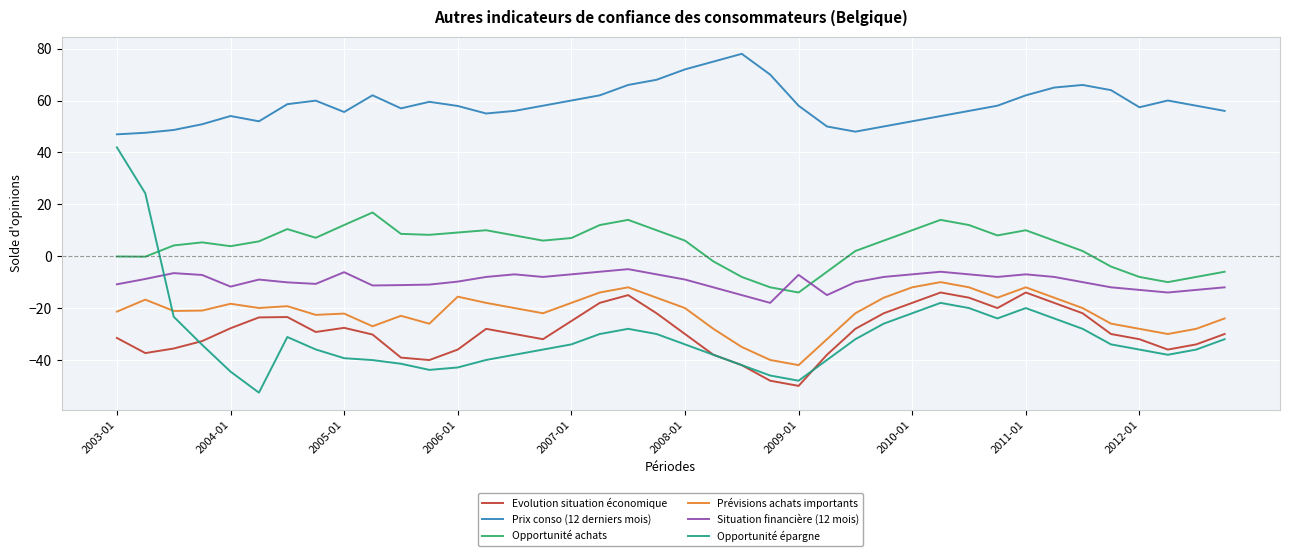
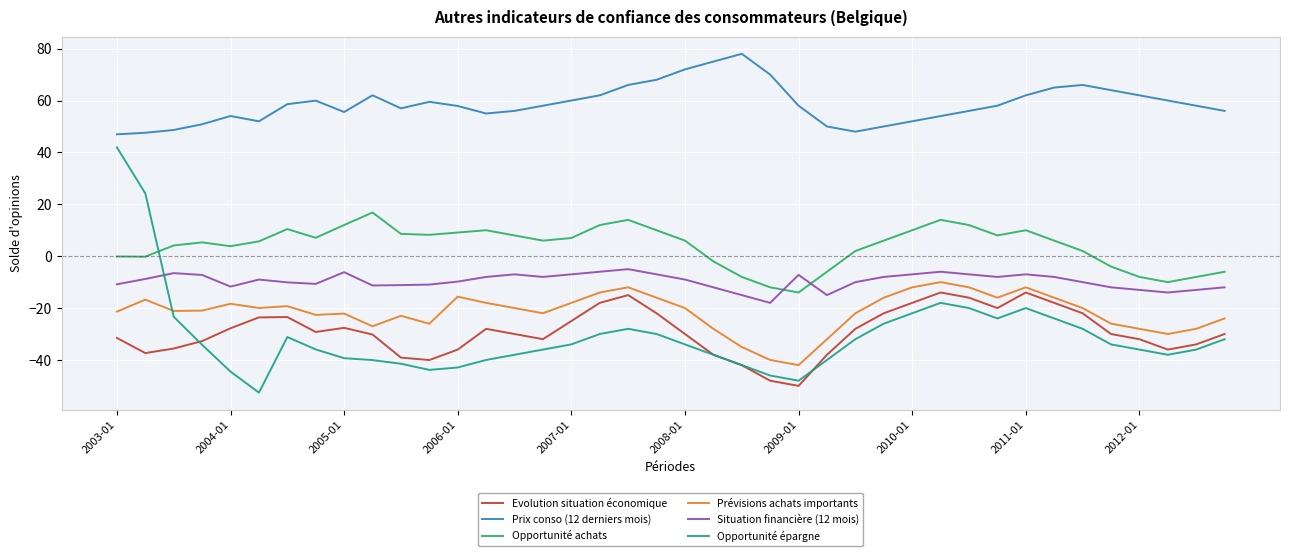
  {
    "Evolution situation économique": {
      "2003-01": -32,
      "2004-01": -28,
      "2005-01": -28,
      "2006-01": -36,
      "2007-01": -25,
      "2008-01": -30,
      "2009-01": -50,
      "2010-01": -18,
      "2011-01": -14,
      "2012-01": -32
    },
    "Prix conso (12 derniers mois)": {
      "2003-01": 47,
      "2004-01": 54,
      "2005-01": 56,
      "2006-01": 58,
      "2007-01": 60,
      "2008-01": 72,
      "2009-01": 58,
      "2010-01": 52,
      "2011-01": 62,
-     "2012-01": 57
+     "2012-01": 62
    },
    "Prévisions achats importants": {
      "2003-01": -21,
      "2004-01": -18,
      "2005-01": -22,
      "2006-01": -16,
      "2007-01": -18,
      "2008-01": -20,
      "2009-01": -42,
      "2010-01": -12,
      "2011-01": -12,
      "2012-01": -28
    },
    "Situation financière (12 mois)": {
      "2003-01": -11,
      "2004-01": -12,
      "2005-01": -6,
      "2006-01": -10,
      "2007-01": -7,
      "2008-01": -9,
      "2009-01": -7,
      "2010-01": -7,
      "2011-01": -7,
      "2012-01": -13
    }
  }
